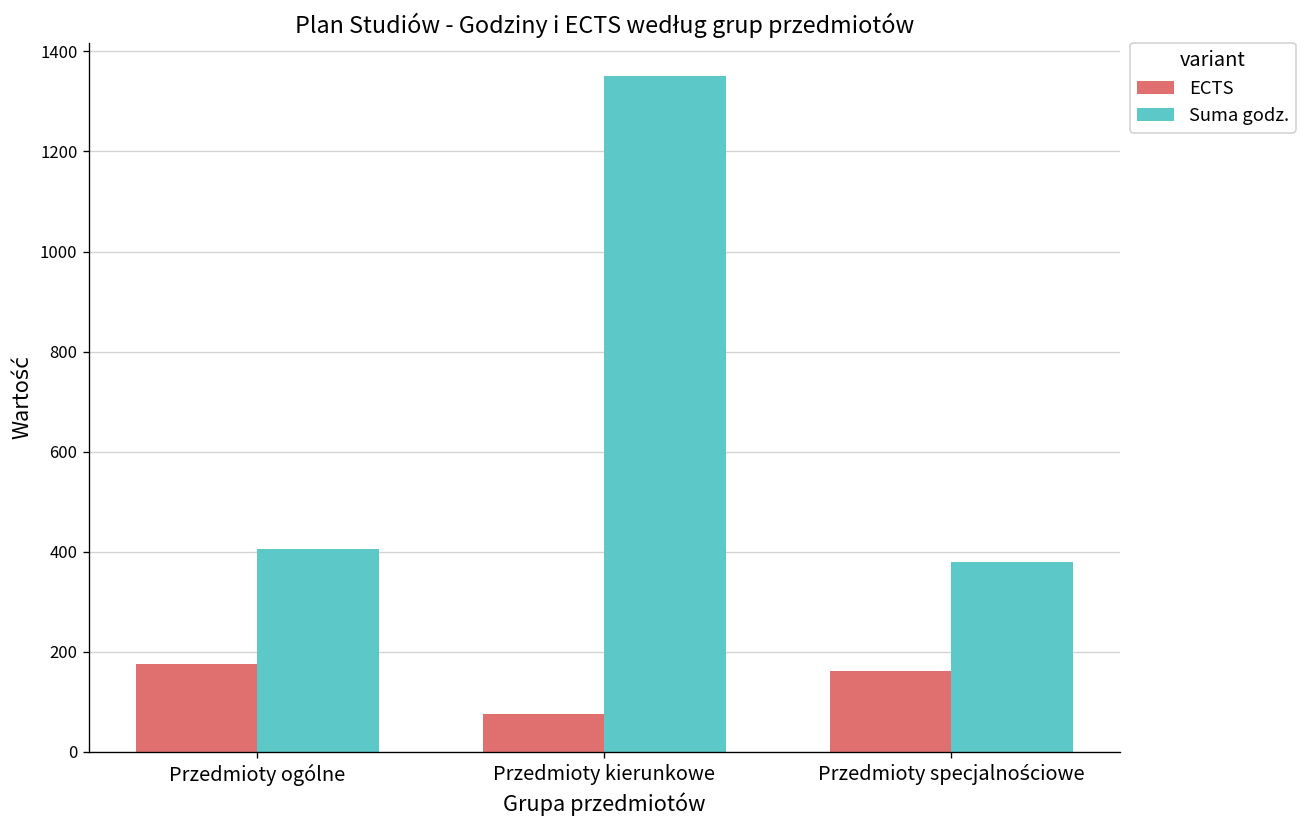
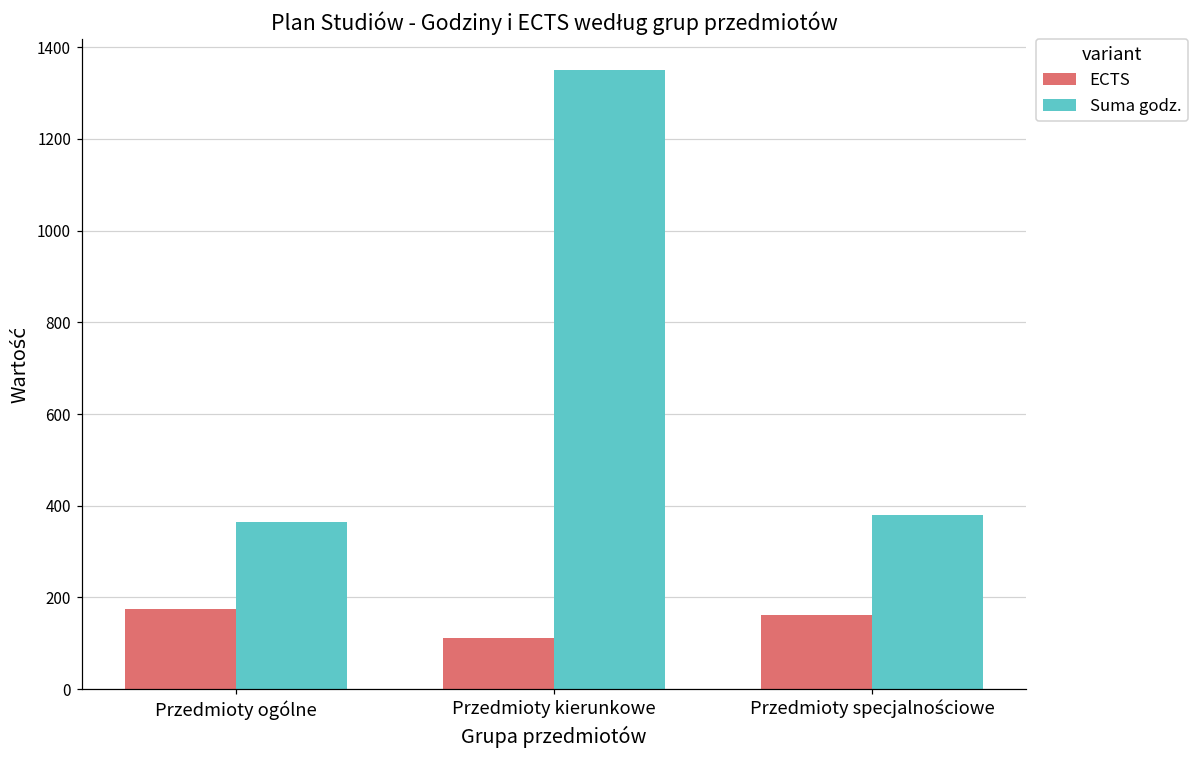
  {
    "ECTS": {
      "Przedmioty ogólne": 180,
-     "Przedmioty kierunkowe": 80,
+     "Przedmioty kierunkowe": 110,
      "Przedmioty specjalnościowe": 160
    },
    "Suma godz.": {
-     "Przedmioty ogólne": 410,
+     "Przedmioty ogólne": 360,
      "Przedmioty kierunkowe": 1350,
      "Przedmioty specjalnościowe": 380
    }
  }
